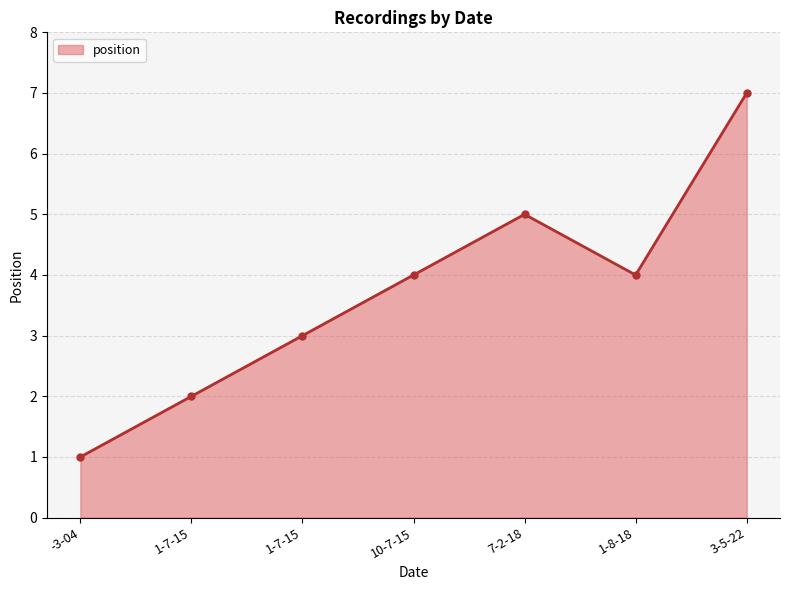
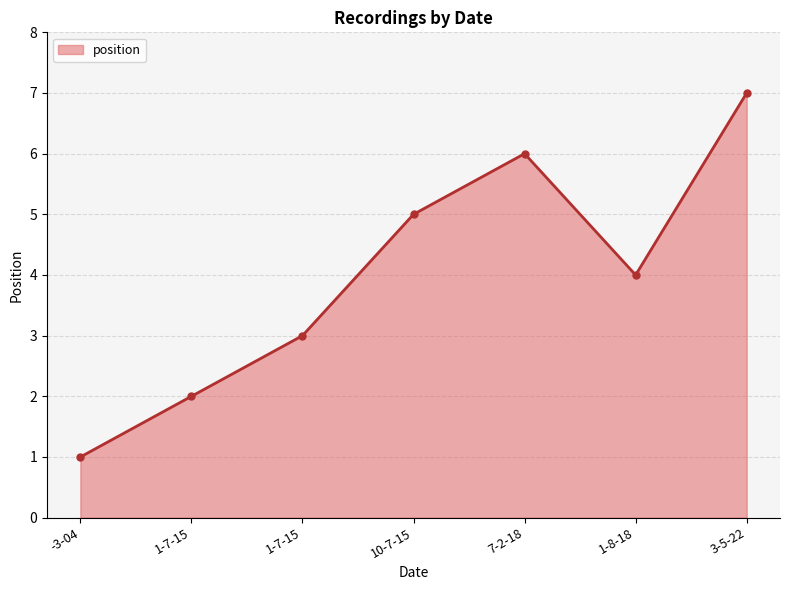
  {
    "-3-04": 1,
-   "10-7-15": 4,
-   "7-2-18": 5,
+   "10-7-15": 5,
+   "7-2-18": 6,
    "1-8-18": 4,
    "3-5-22": 7
  }
